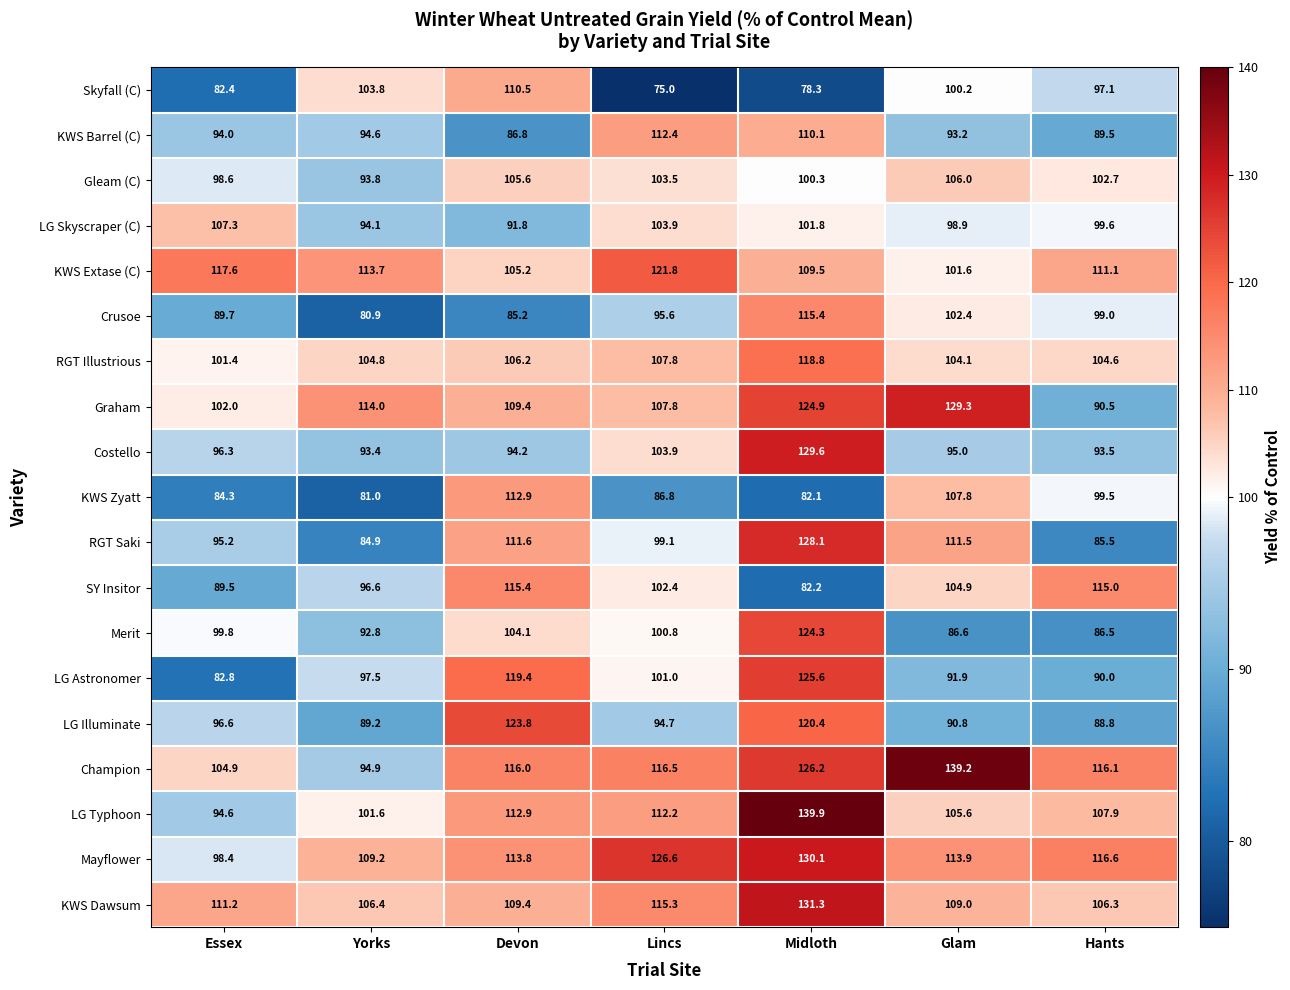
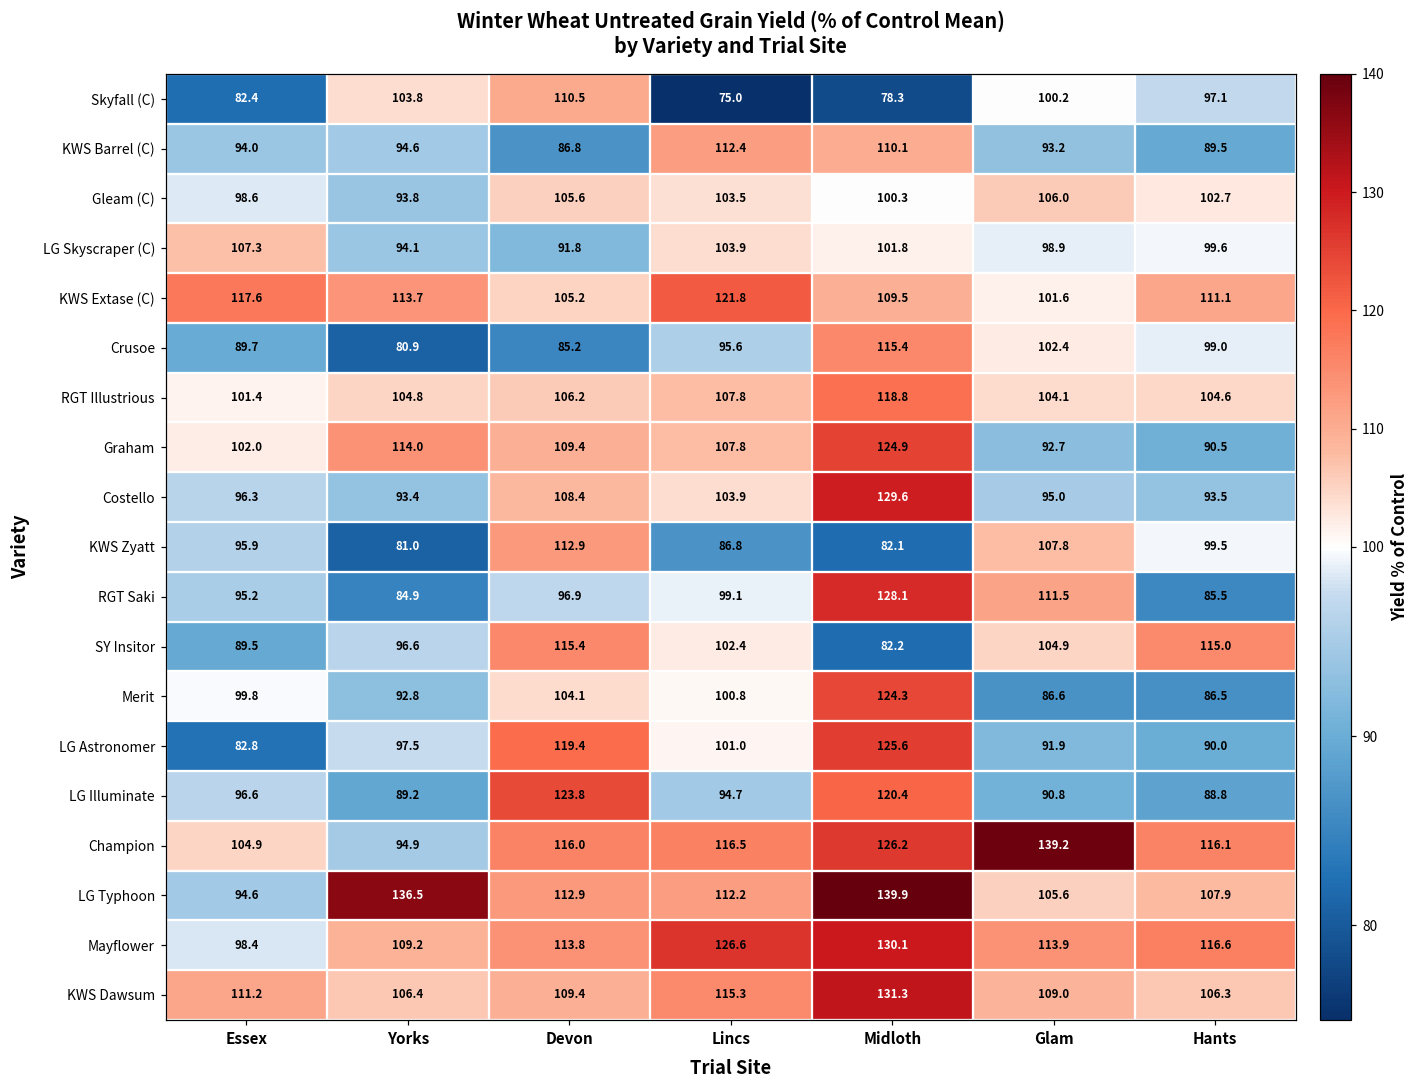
  {
    "Skyfall (C)": {
      "Essex": 82.4,
      "Yorks": 103.8,
      "Devon": 110.5,
      "Lincs": 75.0,
      "Midloth": 78.3,
      "Glam": 100.2,
      "Hants": 97.1
    },
    "KWS Barrel (C)": {
      "Essex": 94.0,
      "Yorks": 94.6,
      "Devon": 86.8,
      "Lincs": 112.4,
      "Midloth": 110.1,
      "Glam": 93.2,
      "Hants": 89.5
    },
    "Gleam (C)": {
      "Essex": 98.6,
      "Yorks": 93.8,
      "Devon": 105.6,
      "Lincs": 103.5,
      "Midloth": 100.3,
      "Glam": 106.0,
      "Hants": 102.7
    },
    "LG Skyscraper (C)": {
      "Essex": 107.3,
      "Yorks": 94.1,
      "Devon": 91.8,
      "Lincs": 103.9,
      "Midloth": 101.8,
      "Glam": 98.9,
      "Hants": 99.6
    },
    "KWS Extase (C)": {
      "Essex": 117.6,
      "Yorks": 113.7,
      "Devon": 105.2,
      "Lincs": 121.8,
      "Midloth": 109.5,
      "Glam": 101.6,
      "Hants": 111.1
    },
    "Crusoe": {
      "Essex": 89.7,
      "Yorks": 80.9,
      "Devon": 85.2,
      "Lincs": 95.6,
      "Midloth": 115.4,
      "Glam": 102.4,
      "Hants": 99.0
    },
    "RGT Illustrious": {
      "Essex": 101.4,
      "Yorks": 104.8,
      "Devon": 106.2,
      "Lincs": 107.8,
      "Midloth": 118.8,
      "Glam": 104.1,
      "Hants": 104.6
    },
    "Graham": {
      "Essex": 102.0,
      "Yorks": 114.0,
      "Devon": 109.4,
      "Lincs": 107.8,
      "Midloth": 124.9,
-     "Glam": 129.3,
+     "Glam": 92.7,
      "Hants": 90.5
    },
    "Costello": {
      "Essex": 96.3,
      "Yorks": 93.4,
-     "Devon": 94.2,
+     "Devon": 108.4,
      "Lincs": 103.9,
      "Midloth": 129.6,
      "Glam": 95.0,
      "Hants": 93.5
    },
    "KWS Zyatt": {
-     "Essex": 84.3,
+     "Essex": 95.9,
      "Yorks": 81.0,
      "Devon": 112.9,
      "Lincs": 86.8,
      "Midloth": 82.1,
      "Glam": 107.8,
      "Hants": 99.5
    },
    "RGT Saki": {
      "Essex": 95.2,
      "Yorks": 84.9,
-     "Devon": 111.6,
+     "Devon": 96.9,
      "Lincs": 99.1,
      "Midloth": 128.1,
      "Glam": 111.5,
      "Hants": 85.5
    },
    "SY Insitor": {
      "Essex": 89.5,
      "Yorks": 96.6,
      "Devon": 115.4,
      "Lincs": 102.4,
      "Midloth": 82.2,
      "Glam": 104.9,
      "Hants": 115.0
    },
    "Merit": {
      "Essex": 99.8,
      "Yorks": 92.8,
      "Devon": 104.1,
      "Lincs": 100.8,
      "Midloth": 124.3,
      "Glam": 86.6,
      "Hants": 86.5
    },
    "LG Astronomer": {
      "Essex": 82.8,
      "Yorks": 97.5,
      "Devon": 119.4,
      "Lincs": 101.0,
      "Midloth": 125.6,
      "Glam": 91.9,
      "Hants": 90.0
    },
    "LG Illuminate": {
      "Essex": 96.6,
      "Yorks": 89.2,
      "Devon": 123.8,
      "Lincs": 94.7,
      "Midloth": 120.4,
      "Glam": 90.8,
      "Hants": 88.8
    },
    "Champion": {
      "Essex": 104.9,
      "Yorks": 94.9,
      "Devon": 116.0,
      "Lincs": 116.5,
      "Midloth": 126.2,
      "Glam": 139.2,
      "Hants": 116.1
    },
    "LG Typhoon": {
      "Essex": 94.6,
-     "Yorks": 101.6,
+     "Yorks": 136.5,
      "Devon": 112.9,
      "Lincs": 112.2,
      "Midloth": 139.9,
      "Glam": 105.6,
      "Hants": 107.9
    },
    "Mayflower": {
      "Essex": 98.4,
      "Yorks": 109.2,
      "Devon": 113.8,
      "Lincs": 126.6,
      "Midloth": 130.1,
      "Glam": 113.9,
      "Hants": 116.6
    },
    "KWS Dawsum": {
      "Essex": 111.2,
      "Yorks": 106.4,
      "Devon": 109.4,
      "Lincs": 115.3,
      "Midloth": 131.3,
      "Glam": 109.0,
      "Hants": 106.3
    }
  }
